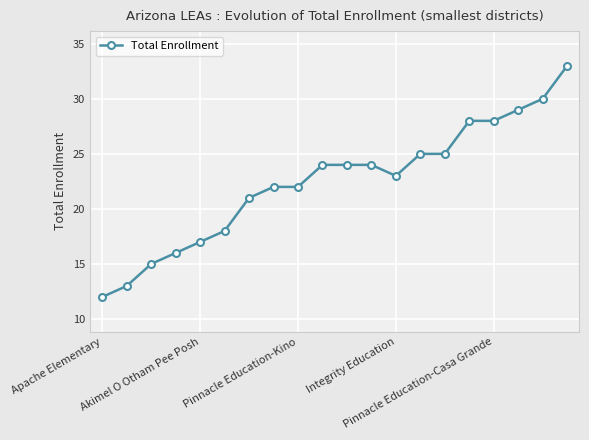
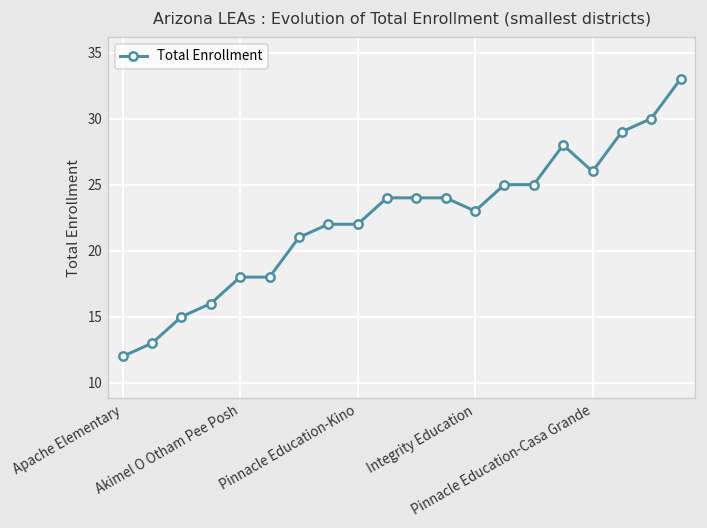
  {
    "Apache Elementary": 12,
-   "Akimel O Otham Pee Posh": 17,
+   "Akimel O Otham Pee Posh": 18,
    "Pinnacle Education-Kino": 22,
    "Integrity Education": 23,
-   "Pinnacle Education-Casa Grande": 28
+   "Pinnacle Education-Casa Grande": 26
  }
